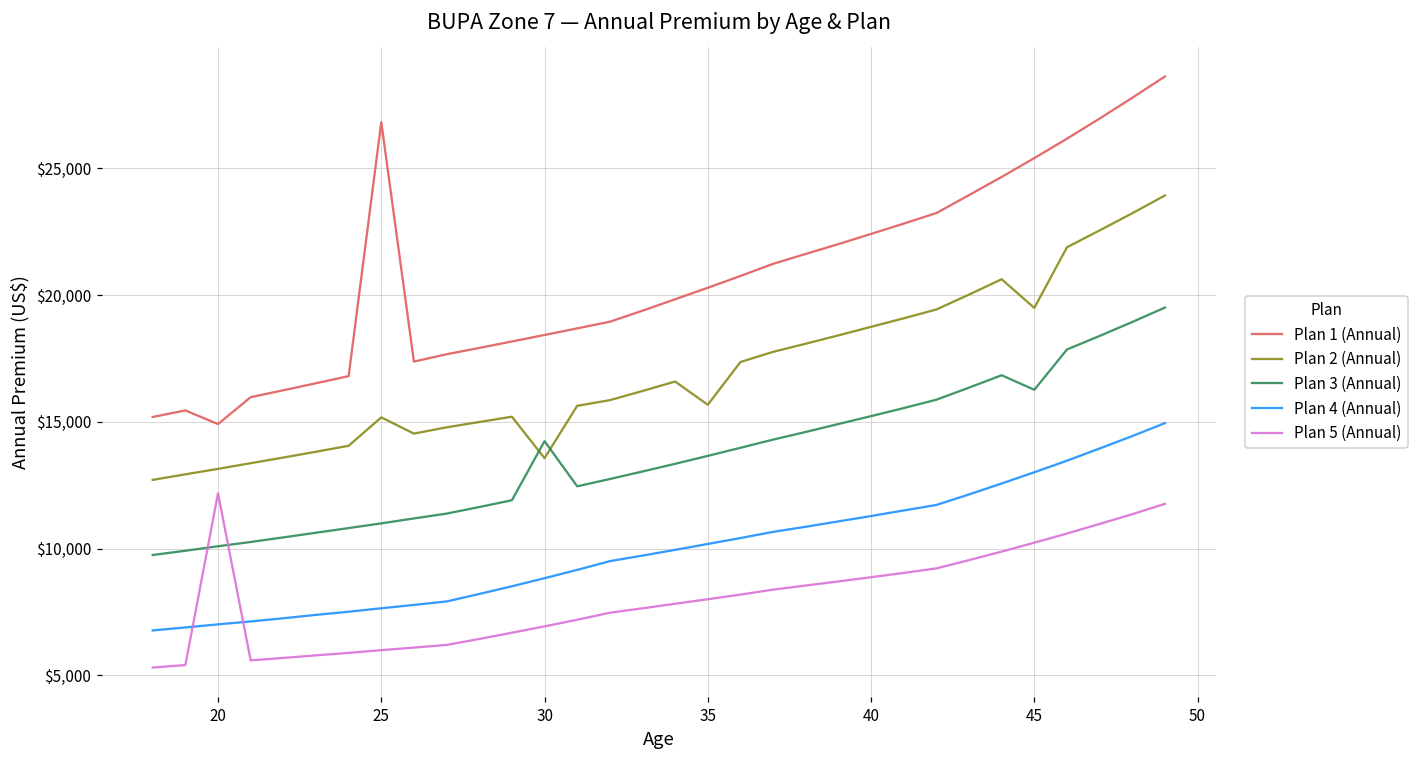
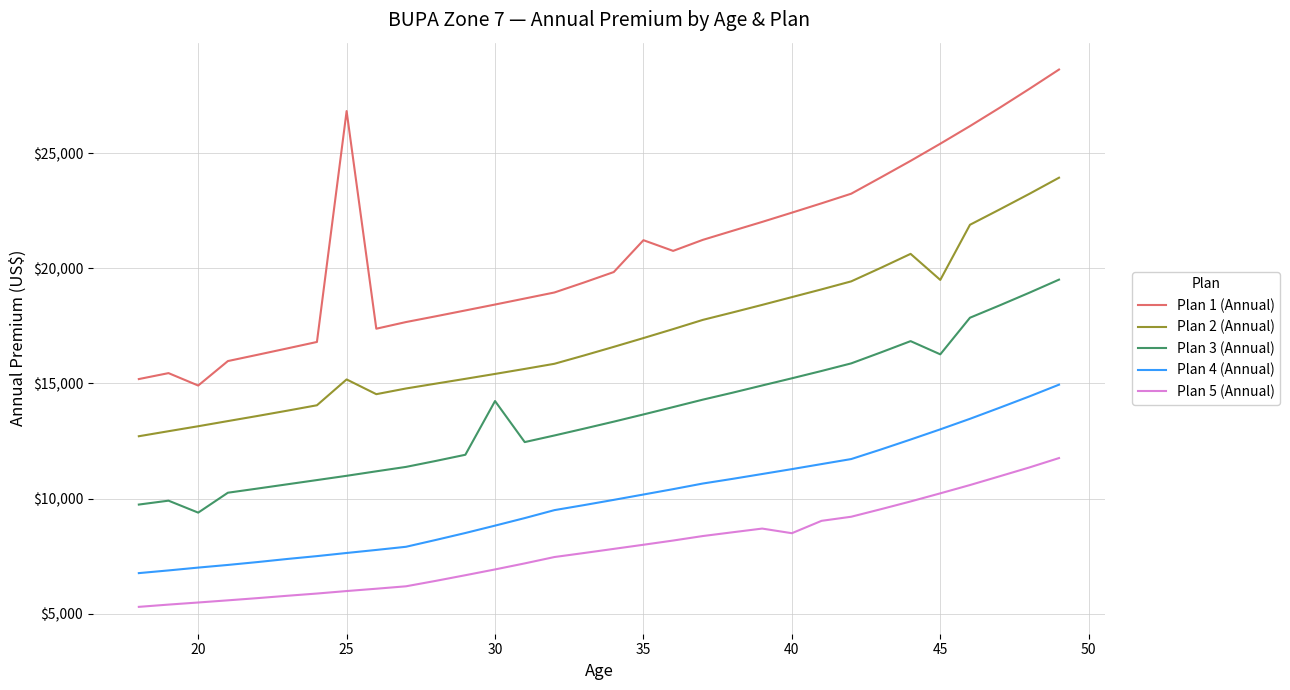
  {
    "Plan 1 (Annual)": {
      "20": "$14,900",
      "25": "$26,800",
      "30": "$18,400",
-     "35": "$20,300",
+     "35": "$21,200",
      "40": "$22,400",
      "45": "$25,400"
    },
    "Plan 2 (Annual)": {
      "20": "$13,100",
      "25": "$15,200",
-     "30": "$13,600",
-     "35": "$15,700",
+     "30": "$15,400",
+     "35": "$17,000",
      "40": "$18,700",
      "45": "$19,500"
    },
    "Plan 3 (Annual)": {
-     "20": "$10,100",
+     "20": "$9,400",
      "25": "$11,000",
      "30": "$14,200",
      "35": "$13,700",
      "40": "$15,200",
      "45": "$16,300"
    },
    "Plan 4 (Annual)": {
      "20": "$7,000",
      "25": "$7,600",
      "30": "$8,800",
      "35": "$10,200",
      "40": "$11,300",
      "45": "$13,000"
    },
    "Plan 5 (Annual)": {
-     "20": "$12,200",
+     "20": "$5,500",
      "25": "$6,000",
      "30": "$6,900",
      "35": "$8,000",
-     "40": "$8,900",
+     "40": "$8,500",
      "45": "$10,200"
    }
  }
